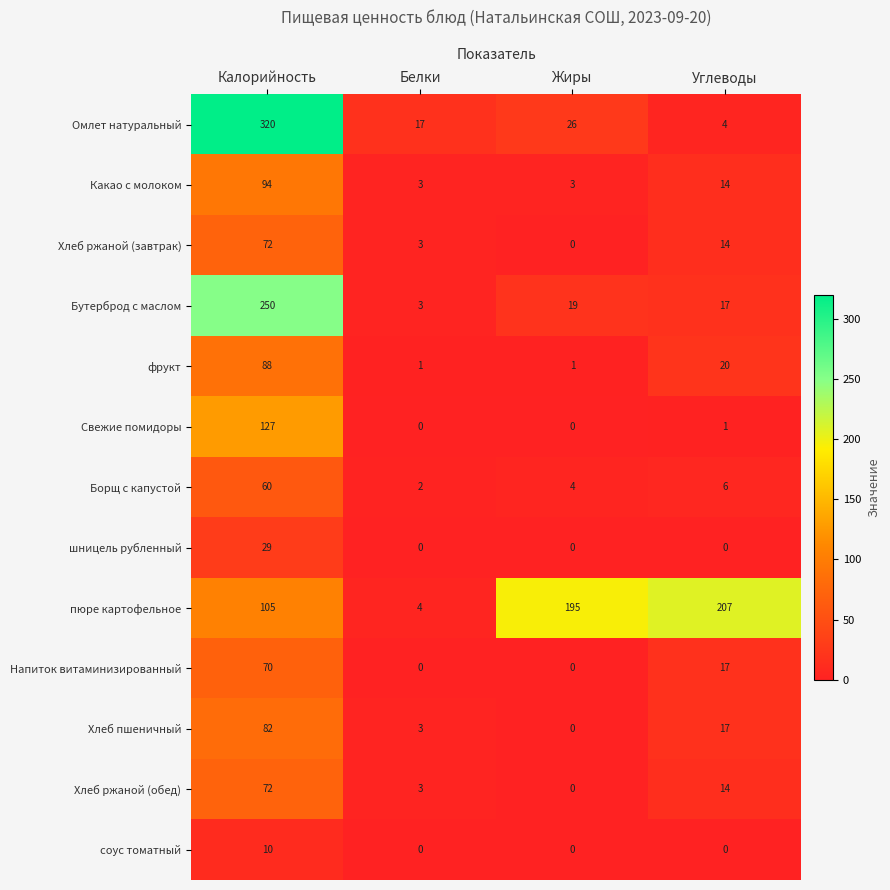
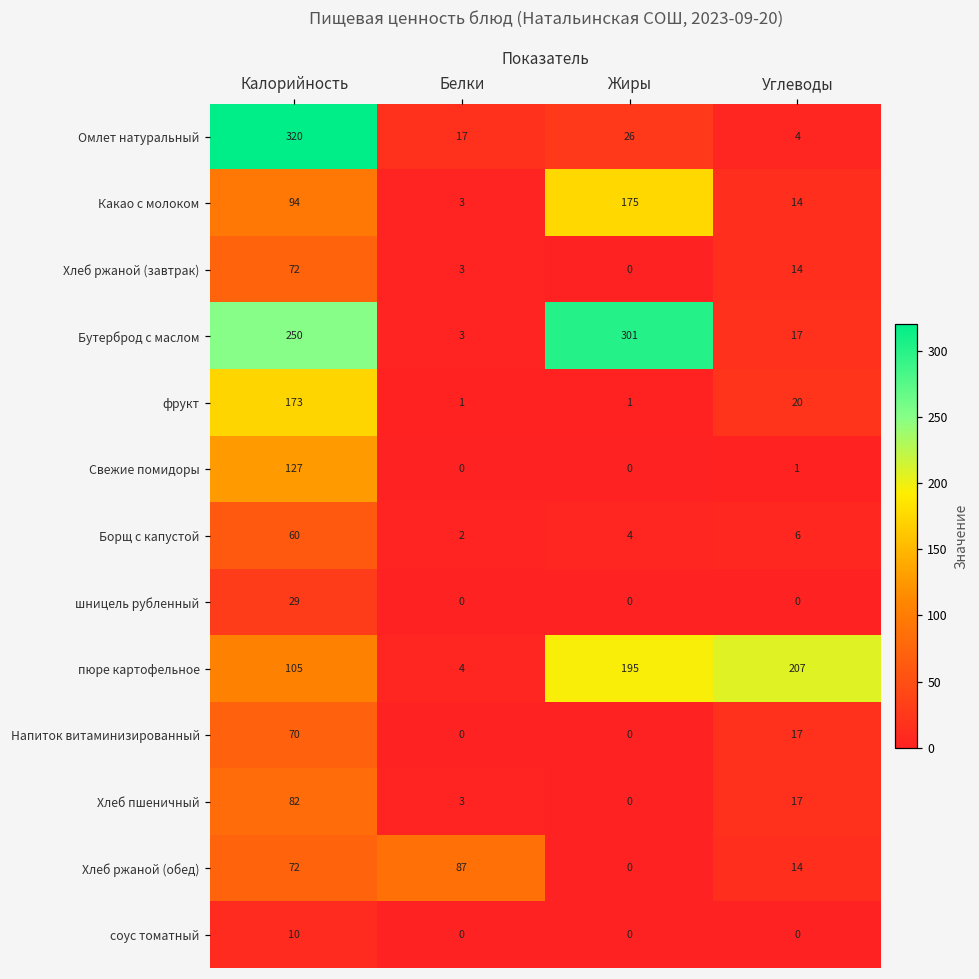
  {
    "Омлет натуральный": {
      "Калорийность": 320,
      "Белки": 17,
      "Жиры": 26,
      "Углеводы": 4
    },
    "Какао с молоком": {
      "Калорийность": 94,
      "Белки": 3,
-     "Жиры": 3,
+     "Жиры": 175,
      "Углеводы": 14
    },
    "Хлеб ржаной (завтрак)": {
      "Калорийность": 72,
      "Белки": 3,
      "Жиры": 0,
      "Углеводы": 14
    },
    "Бутерброд с маслом": {
      "Калорийность": 250,
      "Белки": 3,
-     "Жиры": 19,
+     "Жиры": 301,
      "Углеводы": 17
    },
    "фрукт": {
-     "Калорийность": 88,
+     "Калорийность": 173,
      "Белки": 1,
      "Жиры": 1,
      "Углеводы": 20
    },
    "Свежие помидоры": {
      "Калорийность": 127,
      "Белки": 0,
      "Жиры": 0,
      "Углеводы": 1
    },
    "Борщ с капустой": {
      "Калорийность": 60,
      "Белки": 2,
      "Жиры": 4,
      "Углеводы": 6
    },
    "шницель рубленный": {
      "Калорийность": 29,
      "Белки": 0,
      "Жиры": 0,
      "Углеводы": 0
    },
    "пюре картофельное": {
      "Калорийность": 105,
      "Белки": 4,
      "Жиры": 195,
      "Углеводы": 207
    },
    "Напиток витаминизированный": {
      "Калорийность": 70,
      "Белки": 0,
      "Жиры": 0,
      "Углеводы": 17
    },
    "Хлеб пшеничный": {
      "Калорийность": 82,
      "Белки": 3,
      "Жиры": 0,
      "Углеводы": 17
    },
    "Хлеб ржаной (обед)": {
      "Калорийность": 72,
-     "Белки": 3,
+     "Белки": 87,
      "Жиры": 0,
      "Углеводы": 14
    },
    "соус томатный": {
      "Калорийность": 10,
      "Белки": 0,
      "Жиры": 0,
      "Углеводы": 0
    }
  }
